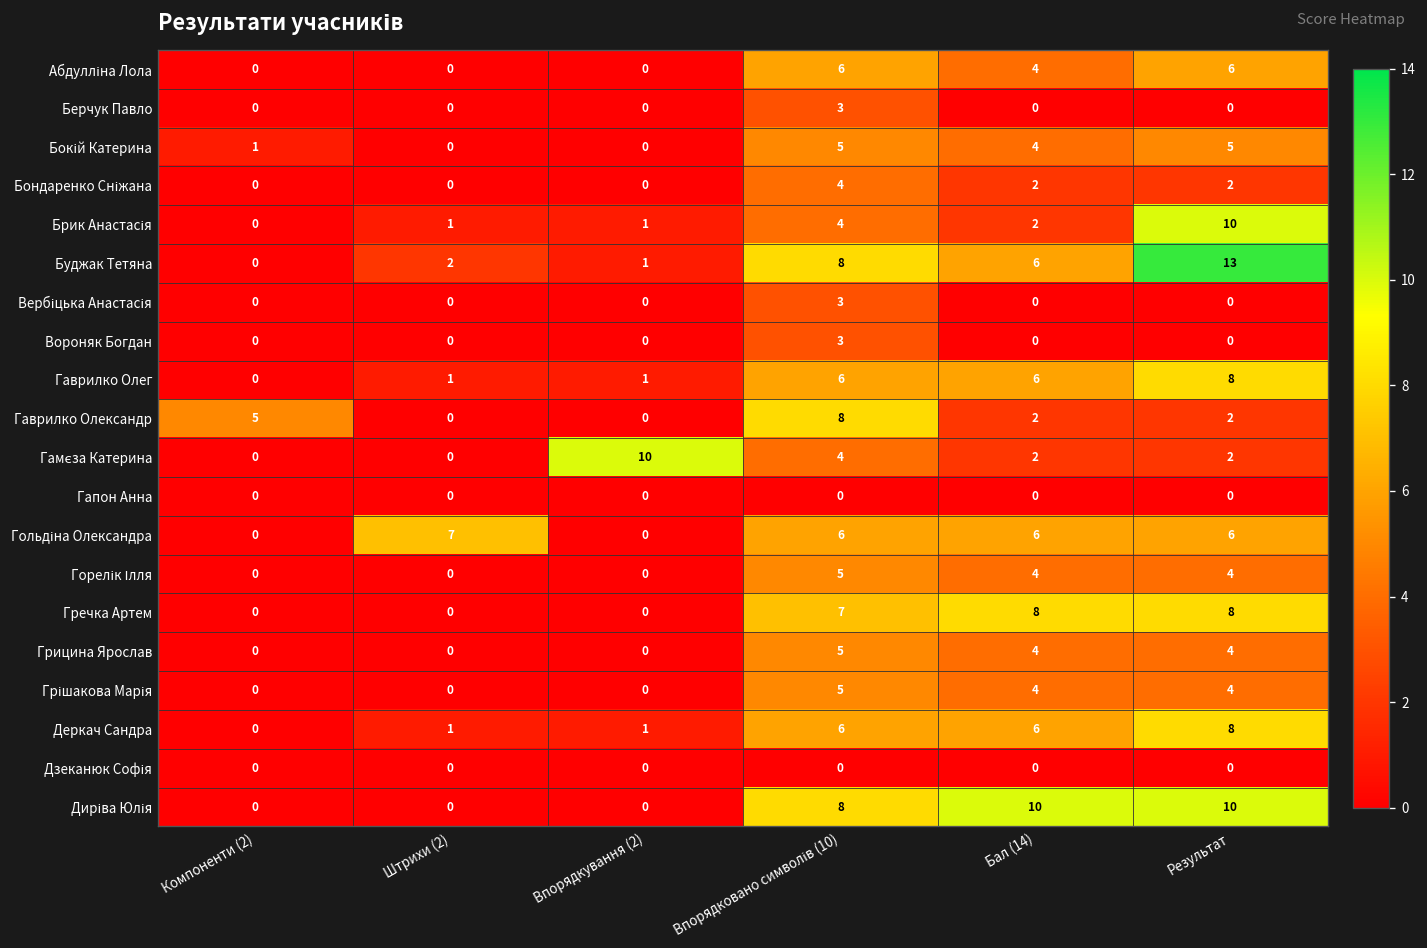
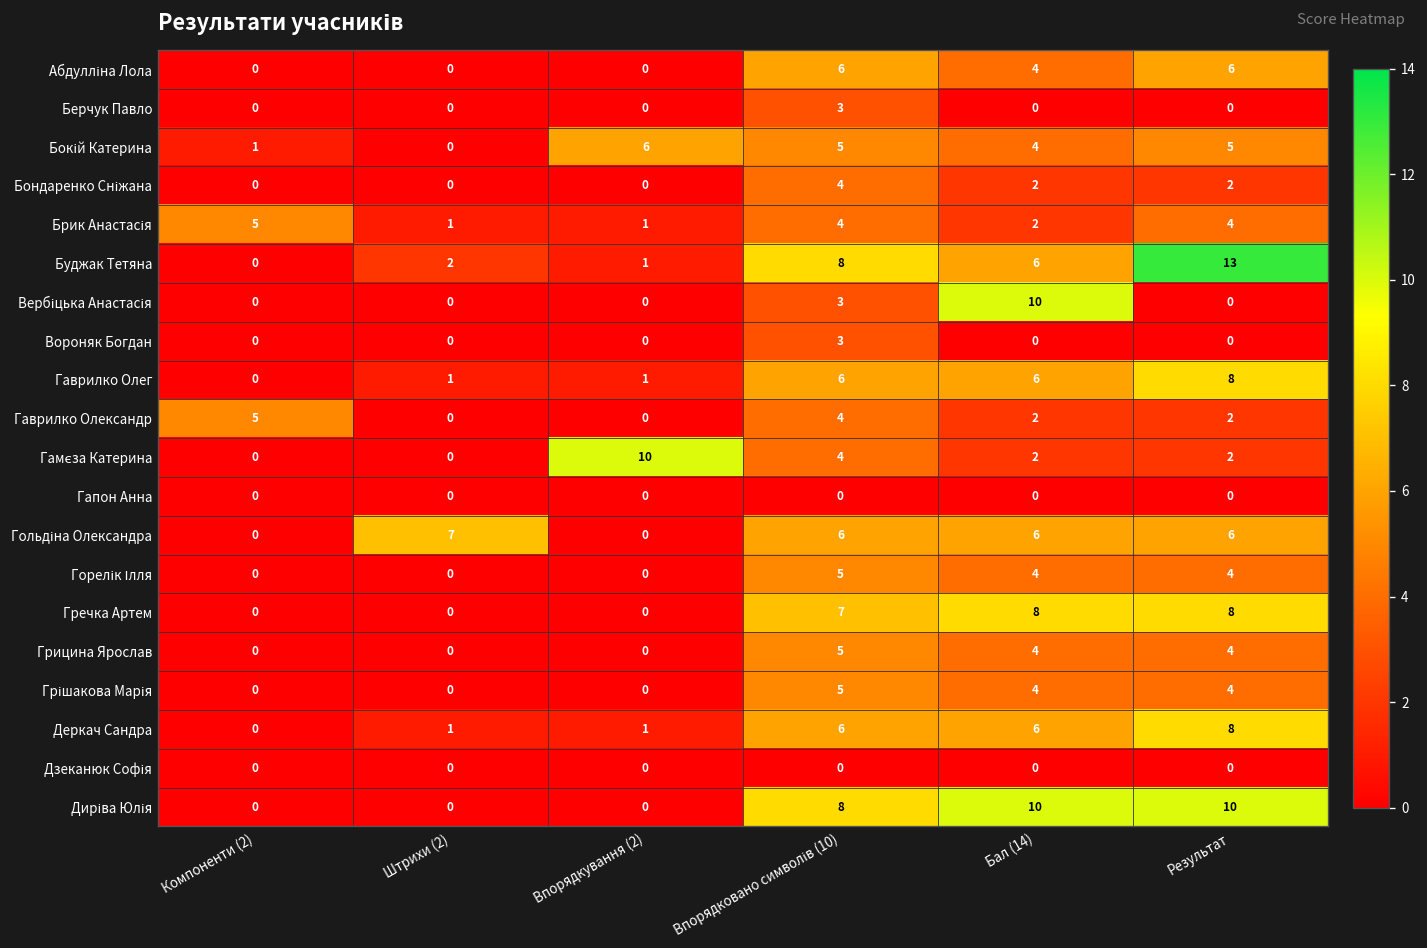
  {
    "Абдулліна Лола": {
      "Компоненти (2)": 0,
      "Штрихи (2)": 0,
      "Впорядкування (2)": 0,
      "Впорядковано символів (10)": 6,
      "Бал (14)": 4,
      "Результат": 6
    },
    "Берчук Павло": {
      "Компоненти (2)": 0,
      "Штрихи (2)": 0,
      "Впорядкування (2)": 0,
      "Впорядковано символів (10)": 3,
      "Бал (14)": 0,
      "Результат": 0
    },
    "Бокій Катерина": {
      "Компоненти (2)": 1,
      "Штрихи (2)": 0,
-     "Впорядкування (2)": 0,
+     "Впорядкування (2)": 6,
      "Впорядковано символів (10)": 5,
      "Бал (14)": 4,
      "Результат": 5
    },
    "Бондаренко Сніжана": {
      "Компоненти (2)": 0,
      "Штрихи (2)": 0,
      "Впорядкування (2)": 0,
      "Впорядковано символів (10)": 4,
      "Бал (14)": 2,
      "Результат": 2
    },
    "Брик Анастасія": {
-     "Компоненти (2)": 0,
+     "Компоненти (2)": 5,
      "Штрихи (2)": 1,
      "Впорядкування (2)": 1,
      "Впорядковано символів (10)": 4,
      "Бал (14)": 2,
-     "Результат": 10
+     "Результат": 4
    },
    "Буджак Тетяна": {
      "Компоненти (2)": 0,
      "Штрихи (2)": 2,
      "Впорядкування (2)": 1,
      "Впорядковано символів (10)": 8,
      "Бал (14)": 6,
      "Результат": 13
    },
    "Вербіцька Анастасія": {
      "Компоненти (2)": 0,
      "Штрихи (2)": 0,
      "Впорядкування (2)": 0,
      "Впорядковано символів (10)": 3,
-     "Бал (14)": 0,
+     "Бал (14)": 10,
      "Результат": 0
    },
    "Вороняк Богдан": {
      "Компоненти (2)": 0,
      "Штрихи (2)": 0,
      "Впорядкування (2)": 0,
      "Впорядковано символів (10)": 3,
      "Бал (14)": 0,
      "Результат": 0
    },
    "Гаврилко Олег": {
      "Компоненти (2)": 0,
      "Штрихи (2)": 1,
      "Впорядкування (2)": 1,
      "Впорядковано символів (10)": 6,
      "Бал (14)": 6,
      "Результат": 8
    },
    "Гаврилко Олександр": {
      "Компоненти (2)": 5,
      "Штрихи (2)": 0,
      "Впорядкування (2)": 0,
-     "Впорядковано символів (10)": 8,
+     "Впорядковано символів (10)": 4,
      "Бал (14)": 2,
      "Результат": 2
    },
    "Гамєза Катерина": {
      "Компоненти (2)": 0,
      "Штрихи (2)": 0,
      "Впорядкування (2)": 10,
      "Впорядковано символів (10)": 4,
      "Бал (14)": 2,
      "Результат": 2
    },
    "Гапон Анна": {
      "Компоненти (2)": 0,
      "Штрихи (2)": 0,
      "Впорядкування (2)": 0,
      "Впорядковано символів (10)": 0,
      "Бал (14)": 0,
      "Результат": 0
    },
    "Гольдіна Олександра": {
      "Компоненти (2)": 0,
      "Штрихи (2)": 7,
      "Впорядкування (2)": 0,
      "Впорядковано символів (10)": 6,
      "Бал (14)": 6,
      "Результат": 6
    },
    "Горелік Ілля": {
      "Компоненти (2)": 0,
      "Штрихи (2)": 0,
      "Впорядкування (2)": 0,
      "Впорядковано символів (10)": 5,
      "Бал (14)": 4,
      "Результат": 4
    },
    "Гречка Артем": {
      "Компоненти (2)": 0,
      "Штрихи (2)": 0,
      "Впорядкування (2)": 0,
      "Впорядковано символів (10)": 7,
      "Бал (14)": 8,
      "Результат": 8
    },
    "Грицина Ярослав": {
      "Компоненти (2)": 0,
      "Штрихи (2)": 0,
      "Впорядкування (2)": 0,
      "Впорядковано символів (10)": 5,
      "Бал (14)": 4,
      "Результат": 4
    },
    "Грішакова Марія": {
      "Компоненти (2)": 0,
      "Штрихи (2)": 0,
      "Впорядкування (2)": 0,
      "Впорядковано символів (10)": 5,
      "Бал (14)": 4,
      "Результат": 4
    },
    "Деркач Сандра": {
      "Компоненти (2)": 0,
      "Штрихи (2)": 1,
      "Впорядкування (2)": 1,
      "Впорядковано символів (10)": 6,
      "Бал (14)": 6,
      "Результат": 8
    },
    "Дзеканюк Софія": {
      "Компоненти (2)": 0,
      "Штрихи (2)": 0,
      "Впорядкування (2)": 0,
      "Впорядковано символів (10)": 0,
      "Бал (14)": 0,
      "Результат": 0
    },
    "Диріва Юлія": {
      "Компоненти (2)": 0,
      "Штрихи (2)": 0,
      "Впорядкування (2)": 0,
      "Впорядковано символів (10)": 8,
      "Бал (14)": 10,
      "Результат": 10
    }
  }
